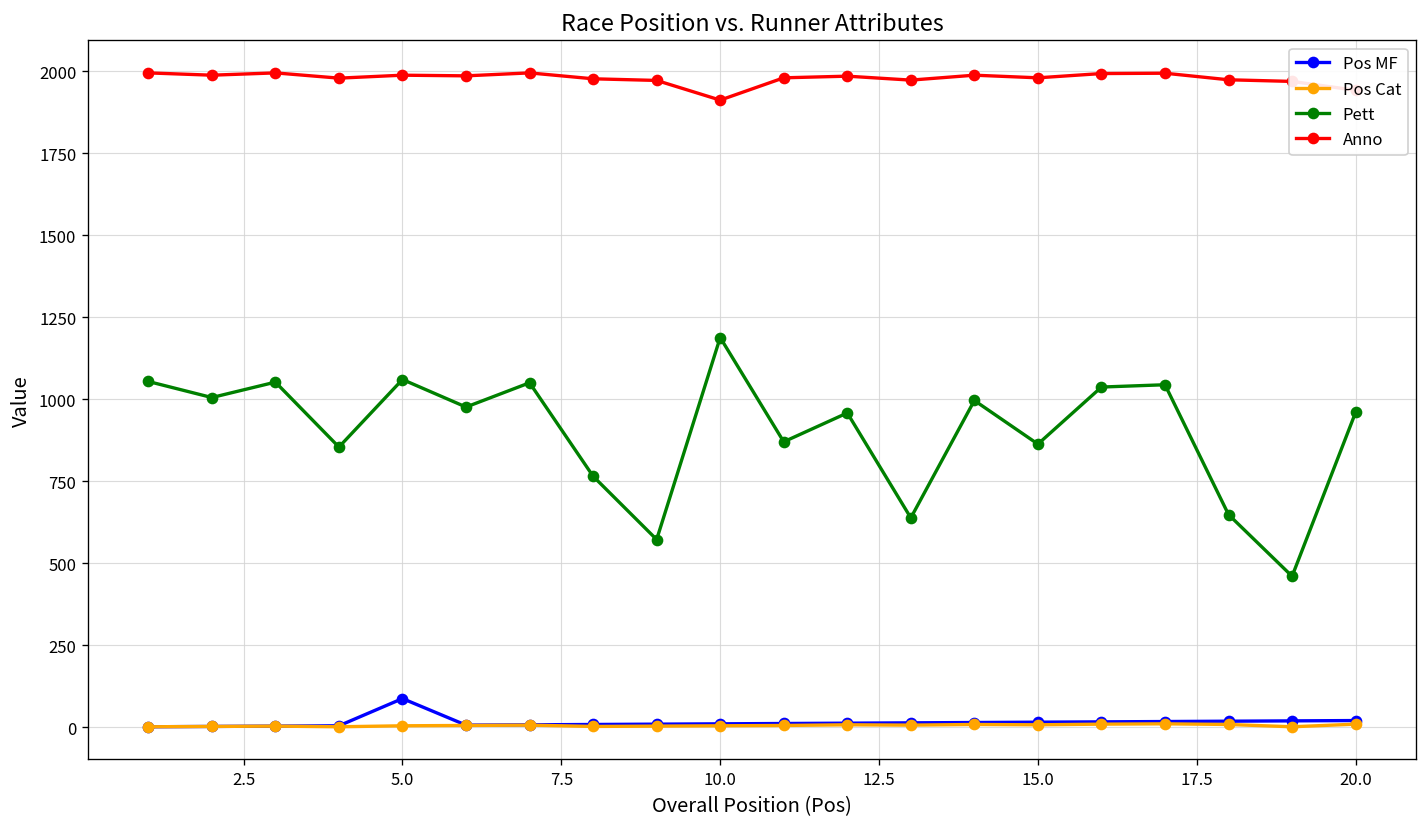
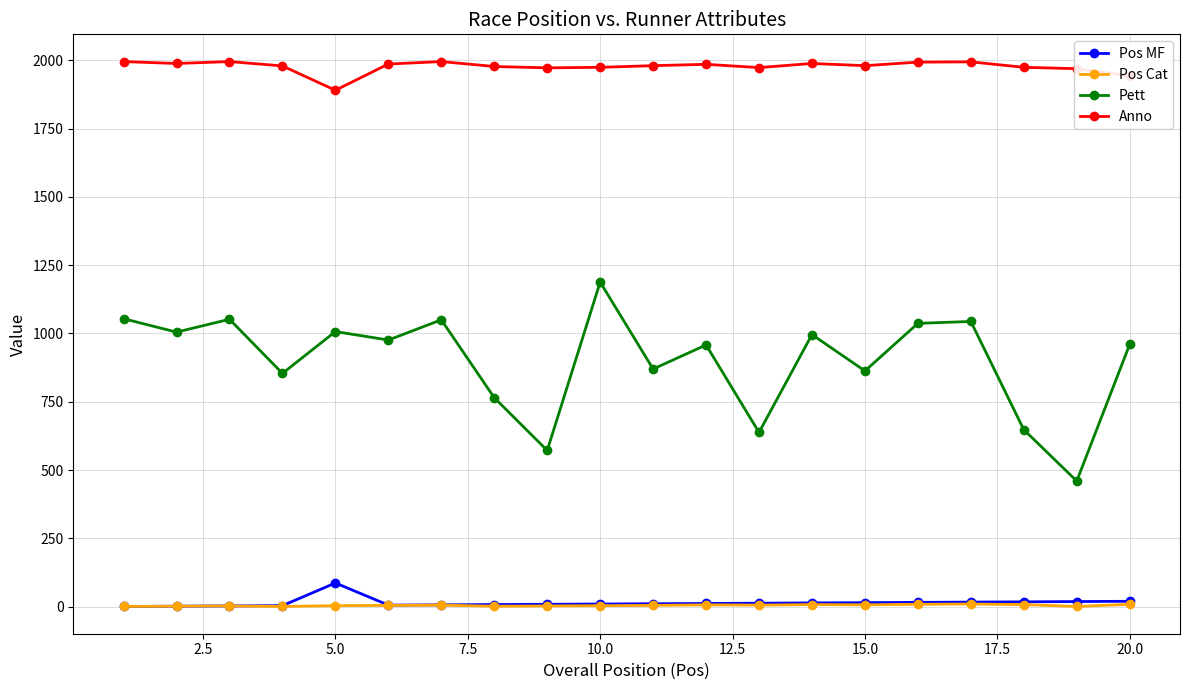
  {
    "Pos MF": {
      "5.0": 90,
      "20.0": 20
    },
    "Pos Cat": {
      "5.0": 0,
      "20.0": 10
    },
    "Pett": {
-     "5.0": 1060,
+     "5.0": 1010,
      "10.0": 1190,
      "15.0": 860,
      "20.0": 960
    },
    "Anno": {
-     "5.0": 1990,
-     "10.0": 1910,
+     "5.0": 1890,
+     "10.0": 1970,
      "15.0": 1980
    }
  }
